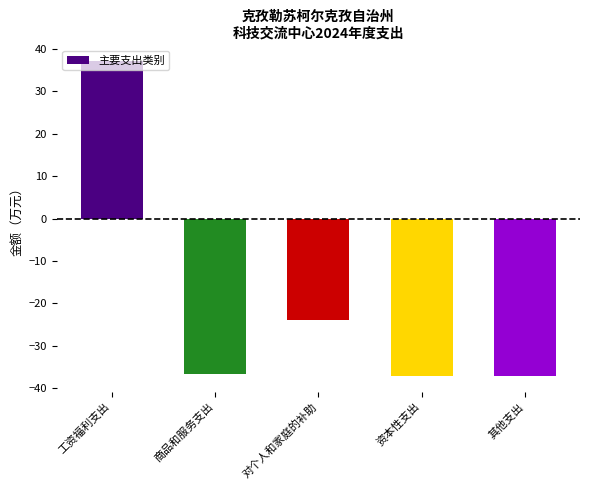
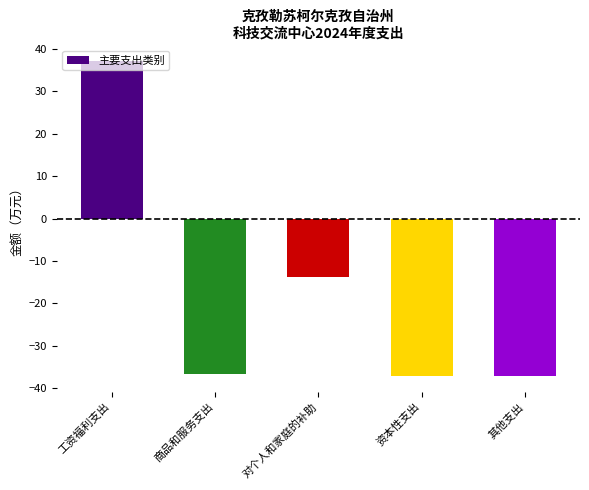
  {
    "商品和服务支出": -37,
-   "对个人和家庭的补助": -24,
+   "对个人和家庭的补助": -14,
    "资本性支出": -37,
    "其他支出": -37
  }
